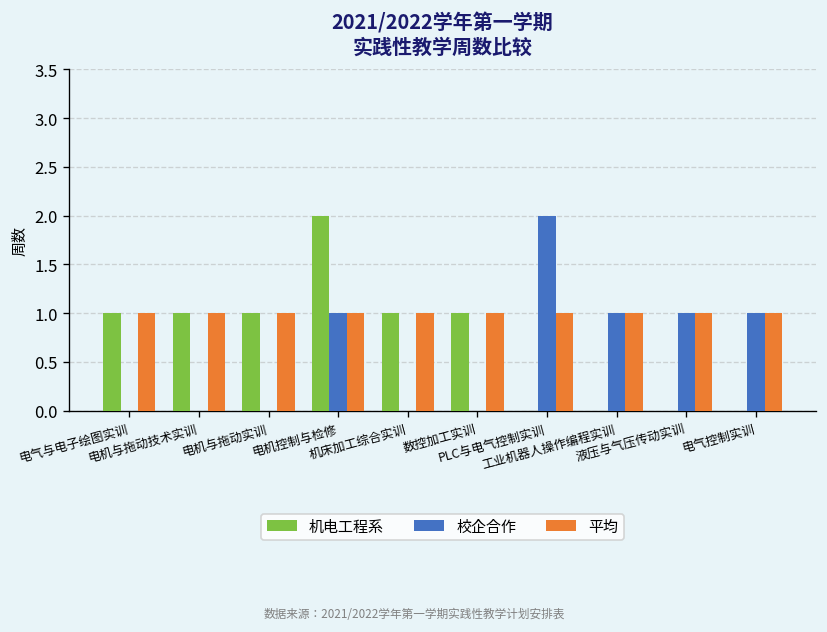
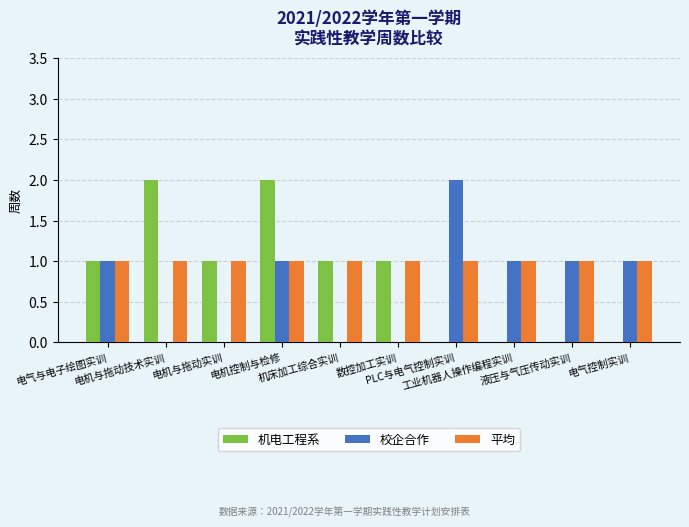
  {
    "机电工程系": {
      "电气与电子绘图实训": 1,
-     "电机与拖动技术实训": 1,
+     "电机与拖动技术实训": 2,
      "电机与拖动实训": 1,
      "电机控制与检修": 2,
      "机床加工综合实训": 1,
      "数控加工实训": 1,
      "PLC与电气控制实训": 0,
      "工业机器人操作编程实训": 0,
      "液压与气压传动实训": 0,
      "电气控制实训": 0
    },
    "校企合作": {
-     "电气与电子绘图实训": 0,
+     "电气与电子绘图实训": 1,
      "电机与拖动技术实训": 0,
      "电机与拖动实训": 0,
      "电机控制与检修": 1,
      "机床加工综合实训": 0,
      "数控加工实训": 0,
      "PLC与电气控制实训": 2,
      "工业机器人操作编程实训": 1,
      "液压与气压传动实训": 1,
      "电气控制实训": 1
    },
    "平均": {
      "电气与电子绘图实训": 1,
      "电机与拖动技术实训": 1,
      "电机与拖动实训": 1,
      "电机控制与检修": 1,
      "机床加工综合实训": 1,
      "数控加工实训": 1,
      "PLC与电气控制实训": 1,
      "工业机器人操作编程实训": 1,
      "液压与气压传动实训": 1,
      "电气控制实训": 1
    }
  }
